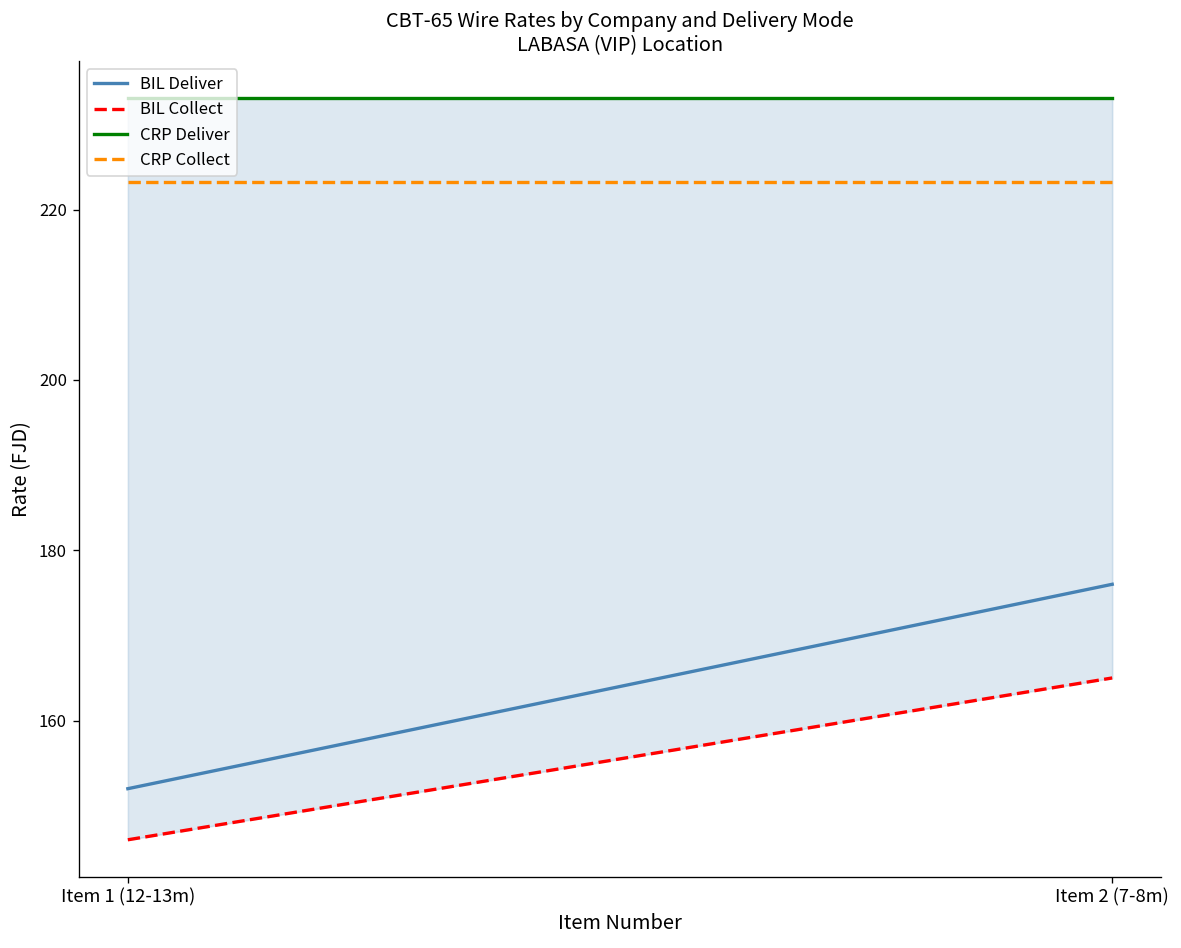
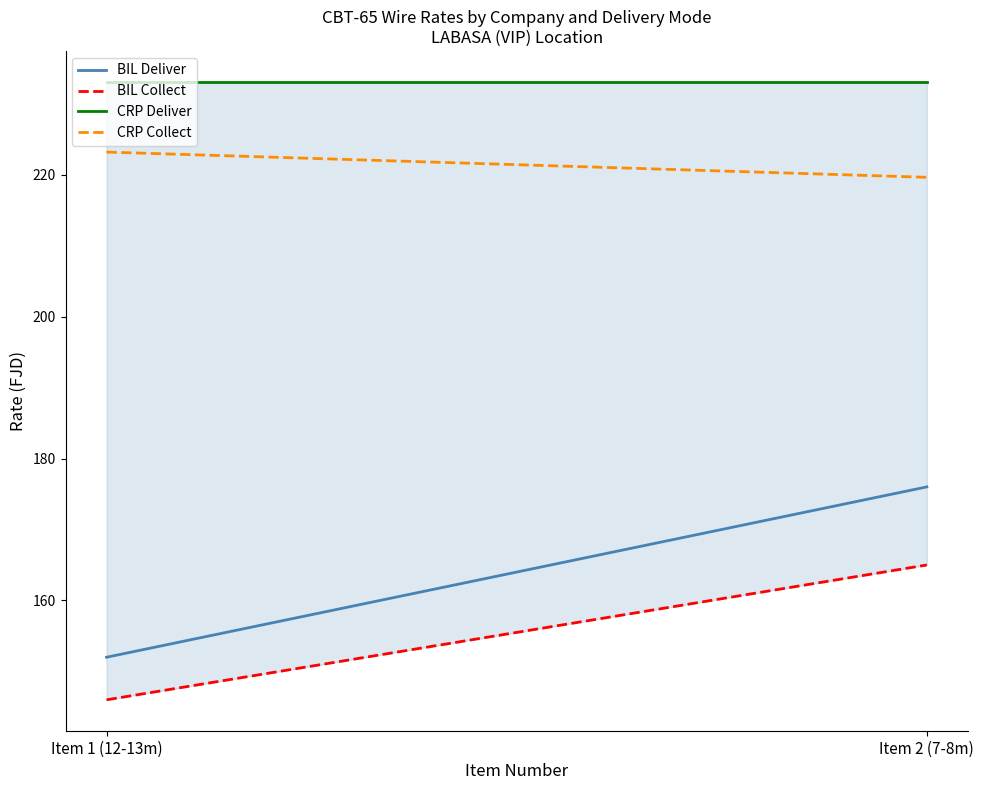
  {
    "BIL Deliver": {
      "Item 1 (12-13m)": 152,
      "Item 2 (7-8m)": 176
    },
    "BIL Collect": {
      "Item 1 (12-13m)": 146,
      "Item 2 (7-8m)": 165
    },
    "CRP Deliver": {
      "Item 2 (7-8m)": 233
    },
    "CRP Collect": {
      "Item 1 (12-13m)": 223,
-     "Item 2 (7-8m)": 223
+     "Item 2 (7-8m)": 220
    }
  }
